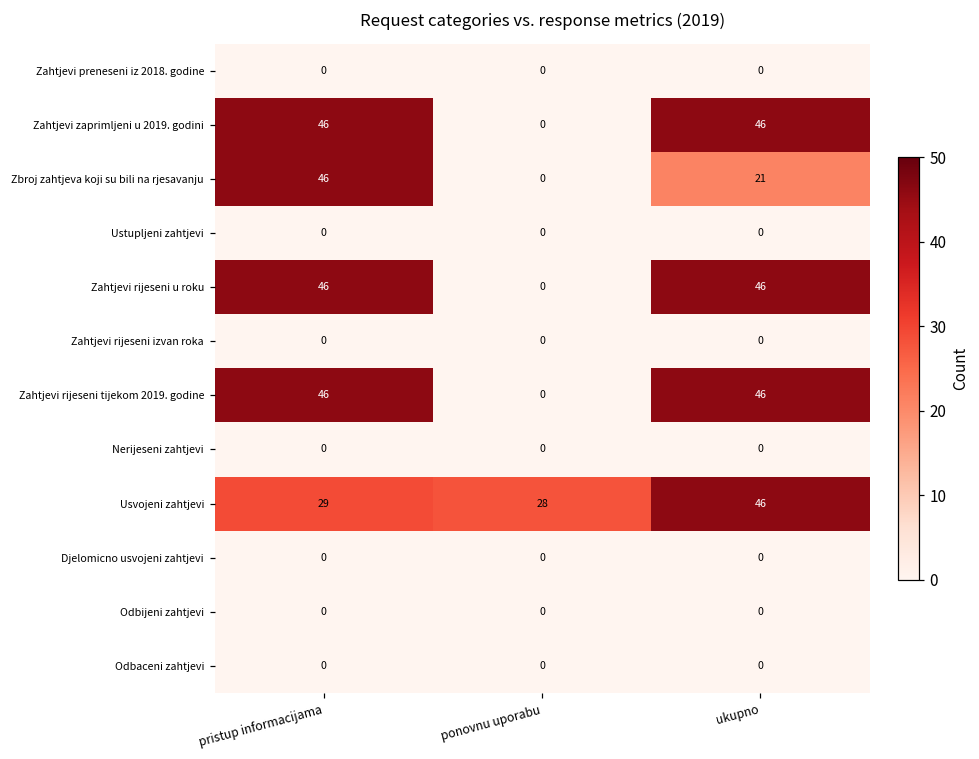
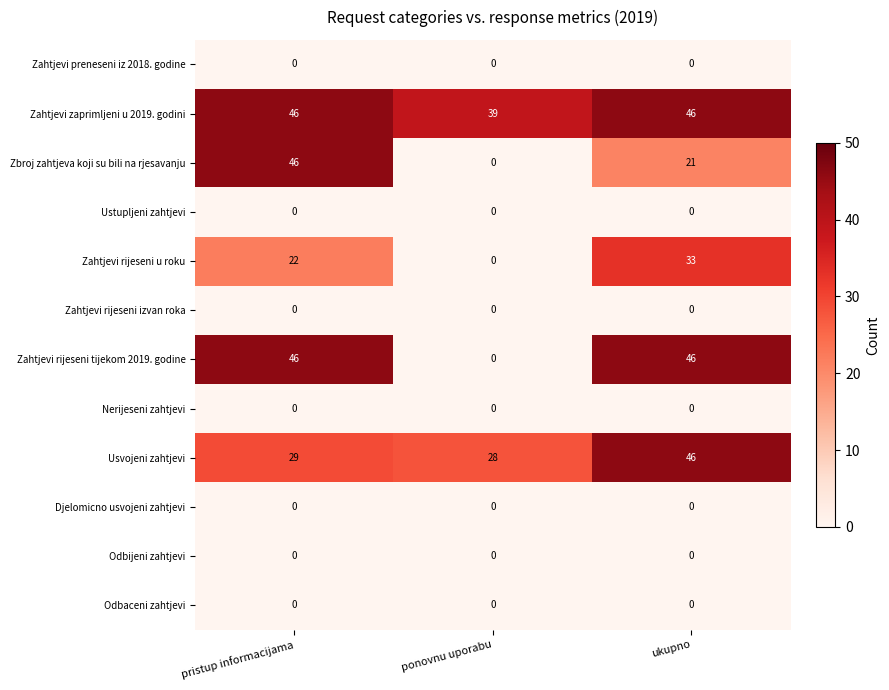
  {
    "Zahtjevi preneseni iz 2018. godine": {
      "pristup informacijama": 0,
      "ponovnu uporabu": 0,
      "ukupno": 0
    },
    "Zahtjevi zaprimljeni u 2019. godini": {
      "pristup informacijama": 46,
-     "ponovnu uporabu": 0,
+     "ponovnu uporabu": 39,
      "ukupno": 46
    },
    "Zbroj zahtjeva koji su bili na rjesavanju": {
      "pristup informacijama": 46,
      "ponovnu uporabu": 0,
      "ukupno": 21
    },
    "Ustupljeni zahtjevi": {
      "pristup informacijama": 0,
      "ponovnu uporabu": 0,
      "ukupno": 0
    },
    "Zahtjevi rijeseni u roku": {
-     "pristup informacijama": 46,
+     "pristup informacijama": 22,
      "ponovnu uporabu": 0,
-     "ukupno": 46
+     "ukupno": 33
    },
    "Zahtjevi rijeseni izvan roka": {
      "pristup informacijama": 0,
      "ponovnu uporabu": 0,
      "ukupno": 0
    },
    "Zahtjevi rijeseni tijekom 2019. godine": {
      "pristup informacijama": 46,
      "ponovnu uporabu": 0,
      "ukupno": 46
    },
    "Nerijeseni zahtjevi": {
      "pristup informacijama": 0,
      "ponovnu uporabu": 0,
      "ukupno": 0
    },
    "Usvojeni zahtjevi": {
      "pristup informacijama": 29,
      "ponovnu uporabu": 28,
      "ukupno": 46
    },
    "Djelomicno usvojeni zahtjevi": {
      "pristup informacijama": 0,
      "ponovnu uporabu": 0,
      "ukupno": 0
    },
    "Odbijeni zahtjevi": {
      "pristup informacijama": 0,
      "ponovnu uporabu": 0,
      "ukupno": 0
    },
    "Odbaceni zahtjevi": {
      "pristup informacijama": 0,
      "ponovnu uporabu": 0,
      "ukupno": 0
    }
  }
